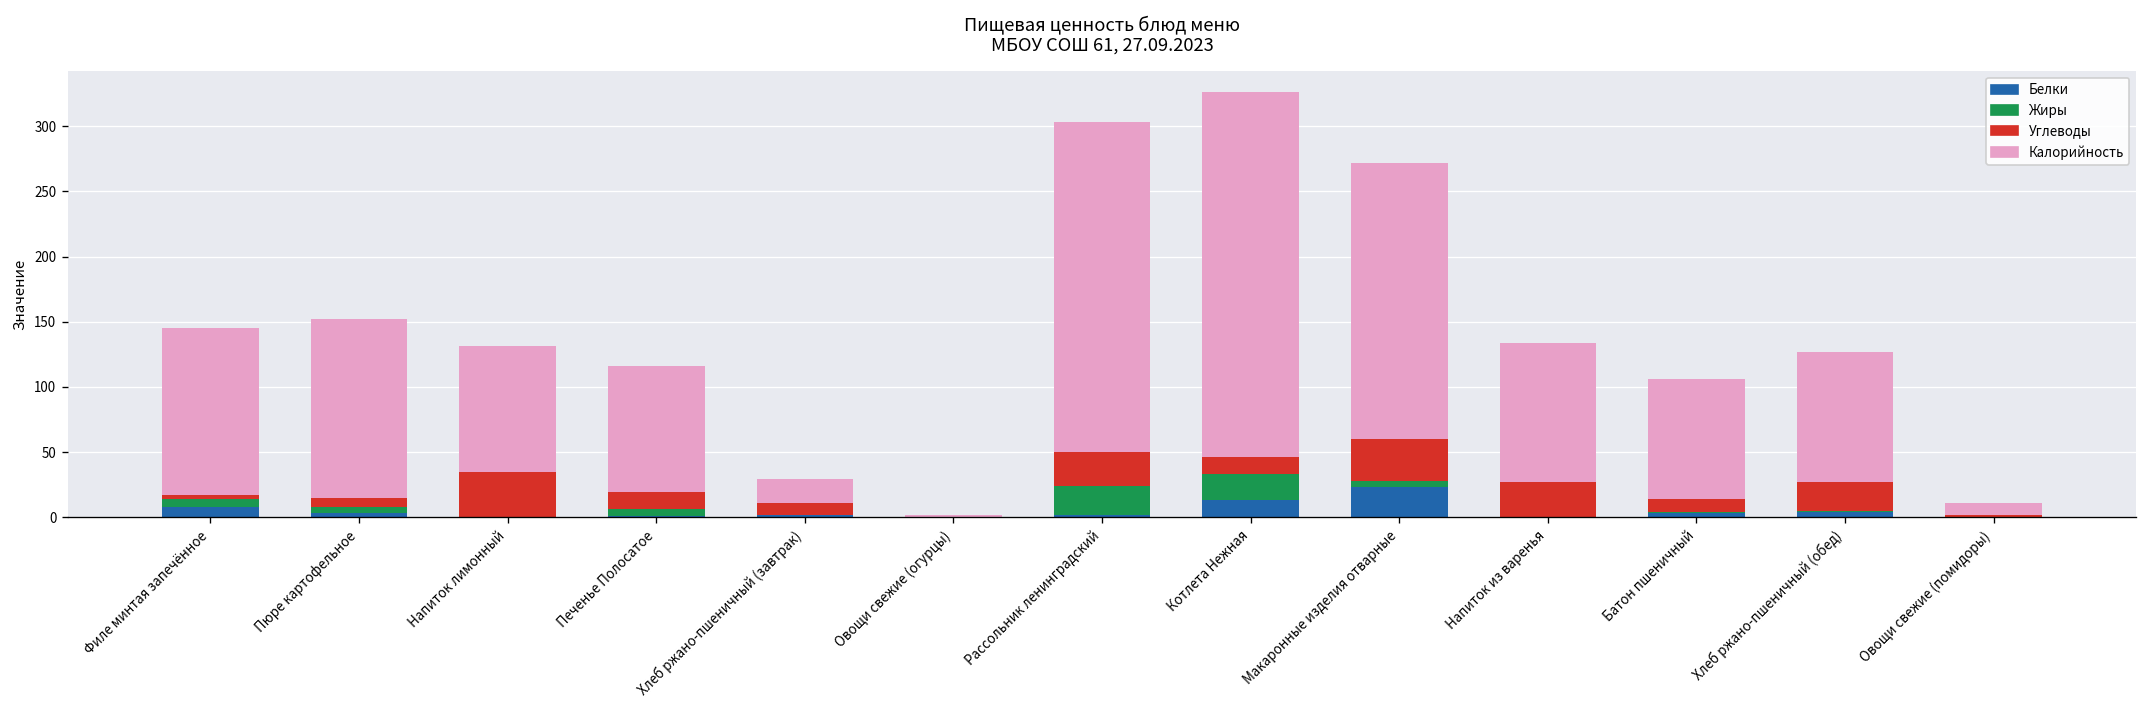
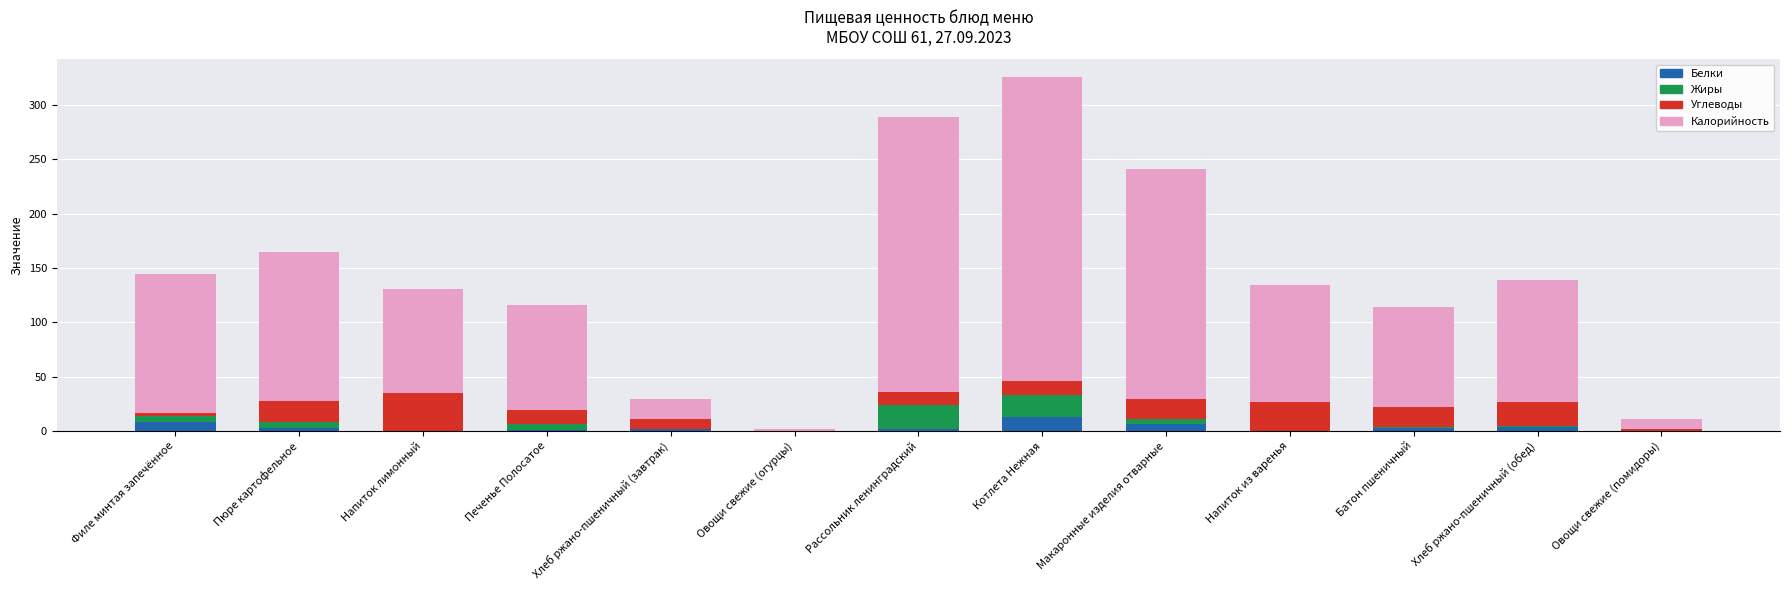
  {
    "Белки": {
      "Филе минтая запечённое": 8,
      "Пюре картофельное": 3,
      "Напиток лимонный": 0,
      "Овощи свежие (огурцы)": 0,
      "Котлета Нежная": 13,
-     "Макаронные изделия отварные": 23,
+     "Макаронные изделия отварные": 6,
      "Напиток из варенья": 0,
      "Батон пшеничный": 3,
      "Хлеб ржано-пшеничный (обед)": 4,
      "Овощи свежие (помидоры)": 0
    },
    "Жиры": {
      "Филе минтая запечённое": 6,
      "Пюре картофельное": 5,
      "Напиток лимонный": 0,
      "Печенье Полосатое": 5,
      "Хлеб ржано-пшеничный (завтрак)": 0,
      "Овощи свежие (огурцы)": 0,
      "Рассольник ленинградский": 22,
      "Котлета Нежная": 20,
      "Макаронные изделия отварные": 5,
      "Напиток из варенья": 0,
      "Овощи свежие (помидоры)": 0
    },
    "Углеводы": {
      "Филе минтая запечённое": 3,
-     "Пюре картофельное": 7,
+     "Пюре картофельное": 20,
      "Напиток лимонный": 35,
      "Печенье Полосатое": 13,
      "Хлеб ржано-пшеничный (завтрак)": 9,
      "Овощи свежие (огурцы)": 0,
-     "Рассольник ленинградский": 26,
+     "Рассольник ленинградский": 12,
      "Котлета Нежная": 13,
-     "Макаронные изделия отварные": 32,
+     "Макаронные изделия отварные": 18,
      "Напиток из варенья": 27,
-     "Батон пшеничный": 10,
+     "Батон пшеничный": 18,
      "Хлеб ржано-пшеничный (обед)": 22
    },
    "Калорийность": {
      "Филе минтая запечённое": 128,
      "Пюре картофельное": 137,
      "Напиток лимонный": 96,
      "Печенье Полосатое": 97,
      "Хлеб ржано-пшеничный (завтрак)": 18,
      "Рассольник ленинградский": 253,
      "Котлета Нежная": 280,
      "Макаронные изделия отварные": 212,
      "Напиток из варенья": 107,
      "Батон пшеничный": 92,
-     "Хлеб ржано-пшеничный (обед)": 100,
+     "Хлеб ржано-пшеничный (обед)": 112,
      "Овощи свежие (помидоры)": 9
    }
  }
